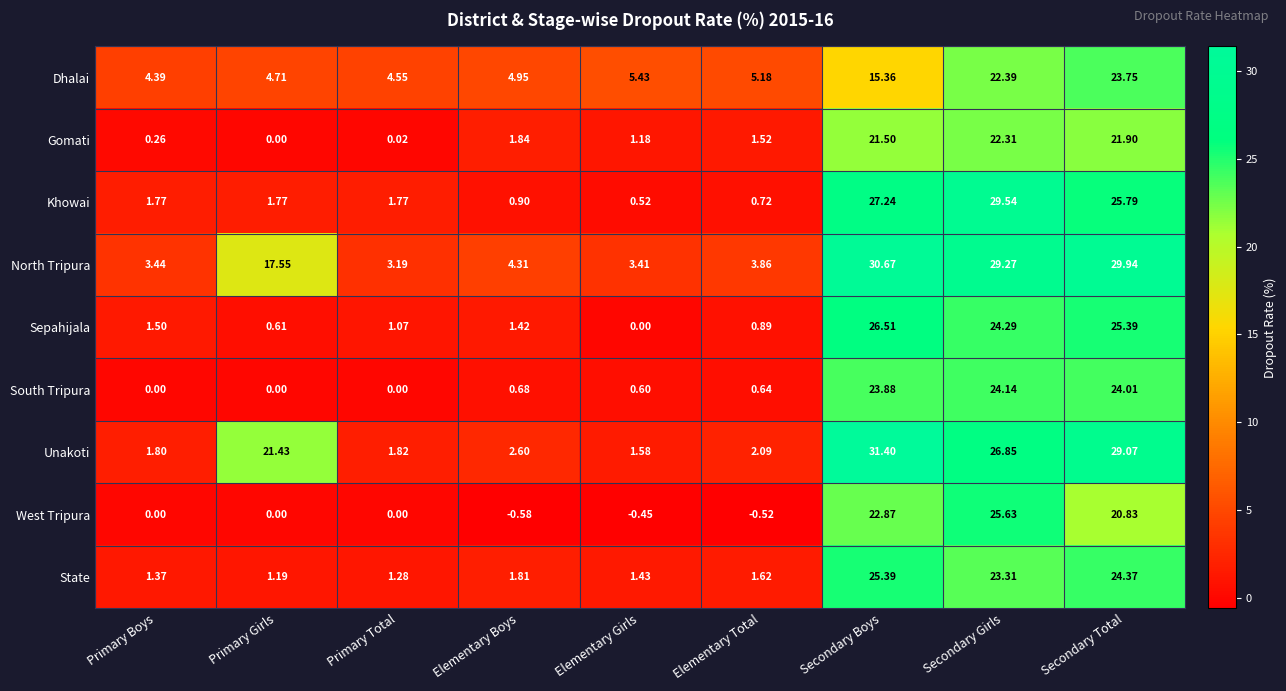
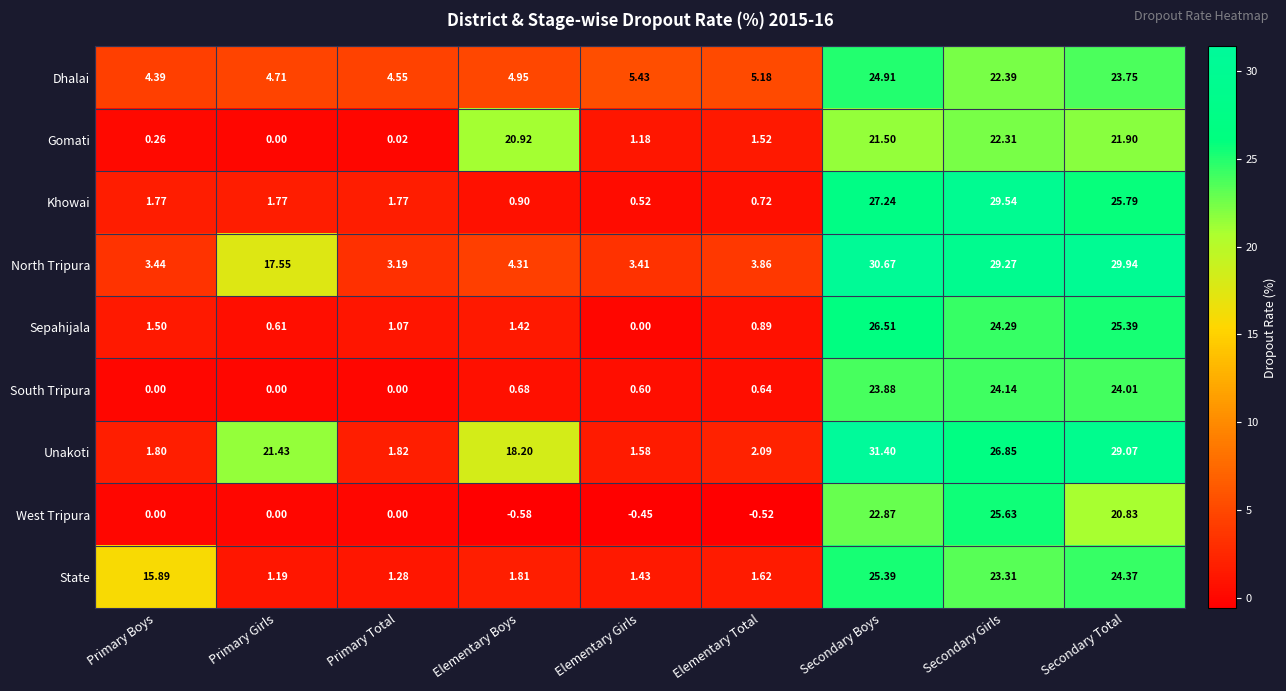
  {
    "Dhalai": {
      "Primary Boys": 4.39,
      "Primary Girls": 4.71,
      "Primary Total": 4.55,
      "Elementary Boys": 4.95,
      "Elementary Girls": 5.43,
      "Elementary Total": 5.18,
-     "Secondary Boys": 15.36,
+     "Secondary Boys": 24.91,
      "Secondary Girls": 22.39,
      "Secondary Total": 23.75
    },
    "Gomati": {
      "Primary Boys": 0.26,
      "Primary Girls": 0.00,
      "Primary Total": 0.02,
-     "Elementary Boys": 1.84,
+     "Elementary Boys": 20.92,
      "Elementary Girls": 1.18,
      "Elementary Total": 1.52,
      "Secondary Boys": 21.50,
      "Secondary Girls": 22.31,
      "Secondary Total": 21.90
    },
    "Khowai": {
      "Primary Boys": 1.77,
      "Primary Girls": 1.77,
      "Primary Total": 1.77,
      "Elementary Boys": 0.90,
      "Elementary Girls": 0.52,
      "Elementary Total": 0.72,
      "Secondary Boys": 27.24,
      "Secondary Girls": 29.54,
      "Secondary Total": 25.79
    },
    "North Tripura": {
      "Primary Boys": 3.44,
      "Primary Girls": 17.55,
      "Primary Total": 3.19,
      "Elementary Boys": 4.31,
      "Elementary Girls": 3.41,
      "Elementary Total": 3.86,
      "Secondary Boys": 30.67,
      "Secondary Girls": 29.27,
      "Secondary Total": 29.94
    },
    "Sepahijala": {
      "Primary Boys": 1.50,
      "Primary Girls": 0.61,
      "Primary Total": 1.07,
      "Elementary Boys": 1.42,
      "Elementary Girls": 0.00,
      "Elementary Total": 0.89,
      "Secondary Boys": 26.51,
      "Secondary Girls": 24.29,
      "Secondary Total": 25.39
    },
    "South Tripura": {
      "Primary Boys": 0.00,
      "Primary Girls": 0.00,
      "Primary Total": 0.00,
      "Elementary Boys": 0.68,
      "Elementary Girls": 0.60,
      "Elementary Total": 0.64,
      "Secondary Boys": 23.88,
      "Secondary Girls": 24.14,
      "Secondary Total": 24.01
    },
    "Unakoti": {
      "Primary Boys": 1.80,
      "Primary Girls": 21.43,
      "Primary Total": 1.82,
-     "Elementary Boys": 2.60,
+     "Elementary Boys": 18.20,
      "Elementary Girls": 1.58,
      "Elementary Total": 2.09,
      "Secondary Boys": 31.40,
      "Secondary Girls": 26.85,
      "Secondary Total": 29.07
    },
    "West Tripura": {
      "Primary Boys": 0.00,
      "Primary Girls": 0.00,
      "Primary Total": 0.00,
      "Elementary Boys": -0.58,
      "Elementary Girls": -0.45,
      "Elementary Total": -0.52,
      "Secondary Boys": 22.87,
      "Secondary Girls": 25.63,
      "Secondary Total": 20.83
    },
    "State": {
-     "Primary Boys": 1.37,
+     "Primary Boys": 15.89,
      "Primary Girls": 1.19,
      "Primary Total": 1.28,
      "Elementary Boys": 1.81,
      "Elementary Girls": 1.43,
      "Elementary Total": 1.62,
      "Secondary Boys": 25.39,
      "Secondary Girls": 23.31,
      "Secondary Total": 24.37
    }
  }
